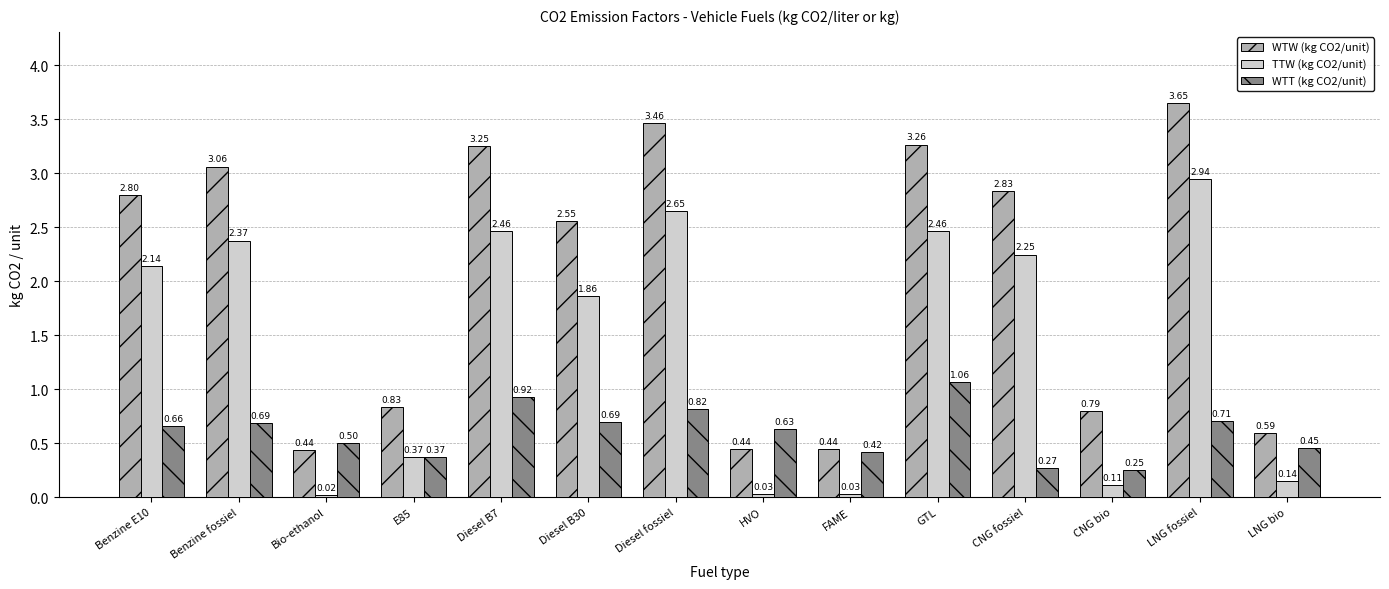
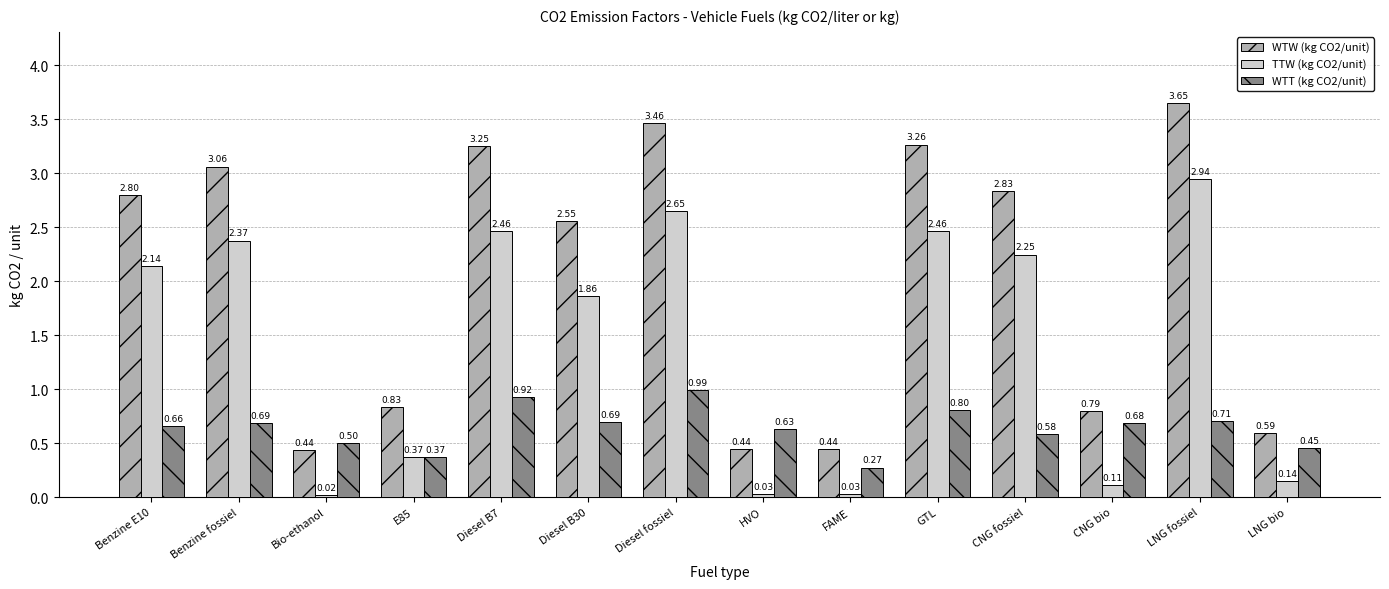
  {
    "WTT (kg CO2/unit)": {
      "Benzine E10": 0.66,
      "Benzine fossiel": 0.69,
      "Bio-ethanol": 0.50,
      "E85": 0.37,
      "Diesel B7": 0.92,
      "Diesel B30": 0.69,
-     "Diesel fossiel": 0.82,
+     "Diesel fossiel": 0.99,
      "HVO": 0.63,
-     "FAME": 0.42,
-     "GTL": 1.06,
-     "CNG fossiel": 0.27,
-     "CNG bio": 0.25,
+     "FAME": 0.27,
+     "GTL": 0.80,
+     "CNG fossiel": 0.58,
+     "CNG bio": 0.68,
      "LNG fossiel": 0.71,
      "LNG bio": 0.45
    }
  }
